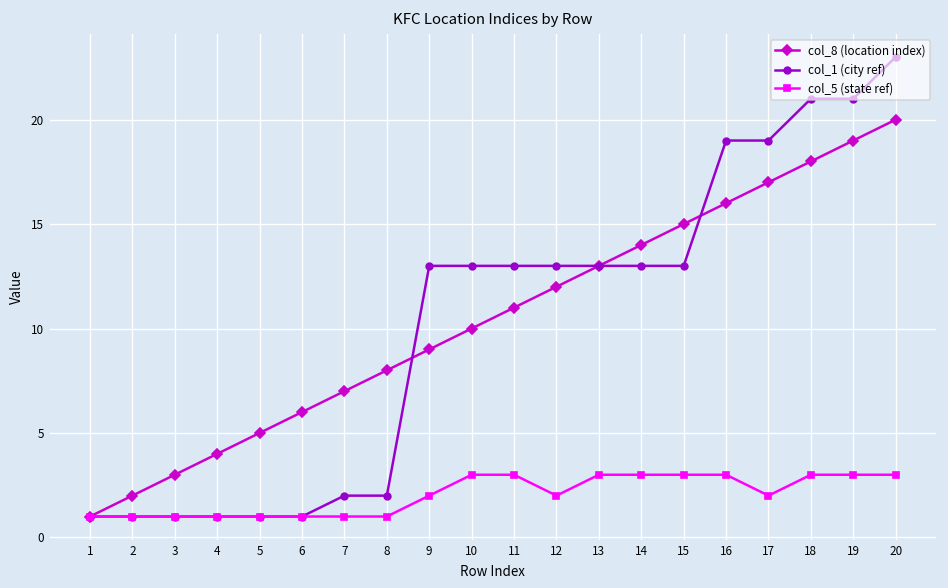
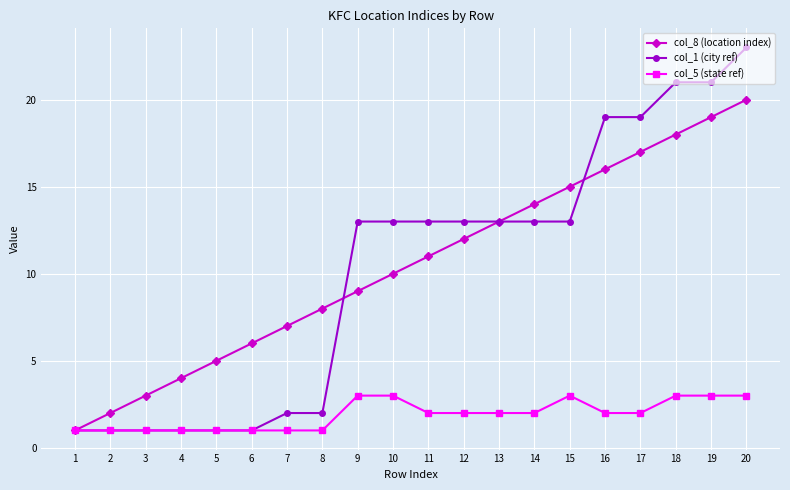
  {
    "col_5 (state ref)": {
      "7": 1,
      "8": 1,
-     "9": 2,
+     "9": 3,
      "10": 3,
-     "11": 3,
+     "11": 2,
      "12": 2,
-     "13": 3,
-     "14": 3,
+     "13": 2,
+     "14": 2,
      "15": 3,
-     "16": 3,
+     "16": 2,
      "17": 2,
      "18": 3,
      "19": 3,
      "20": 3
    }
  }
